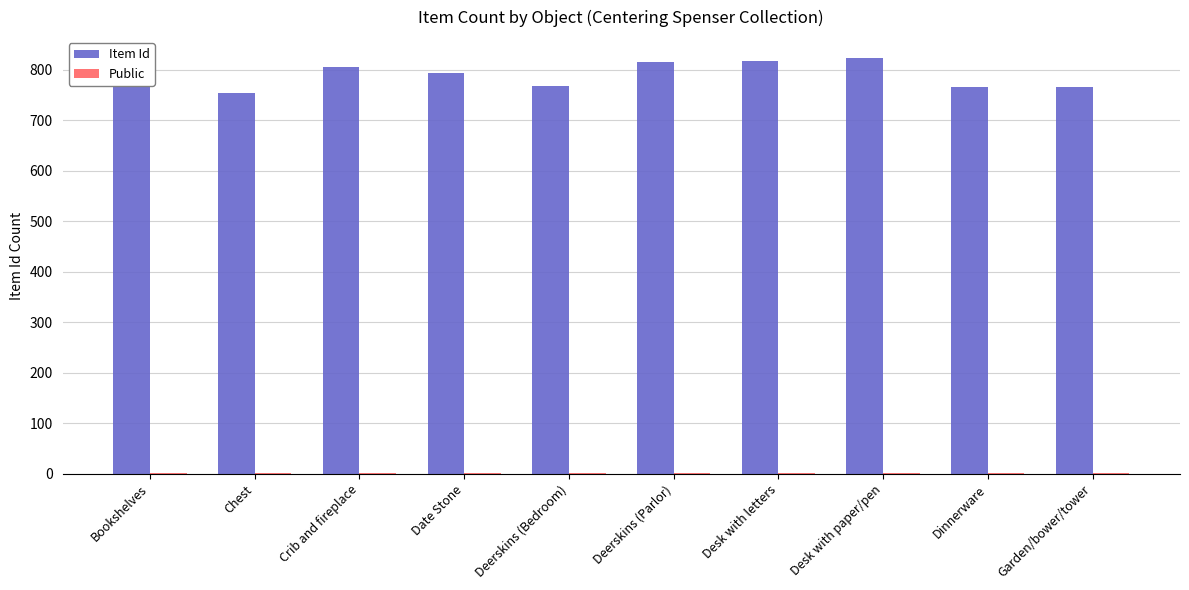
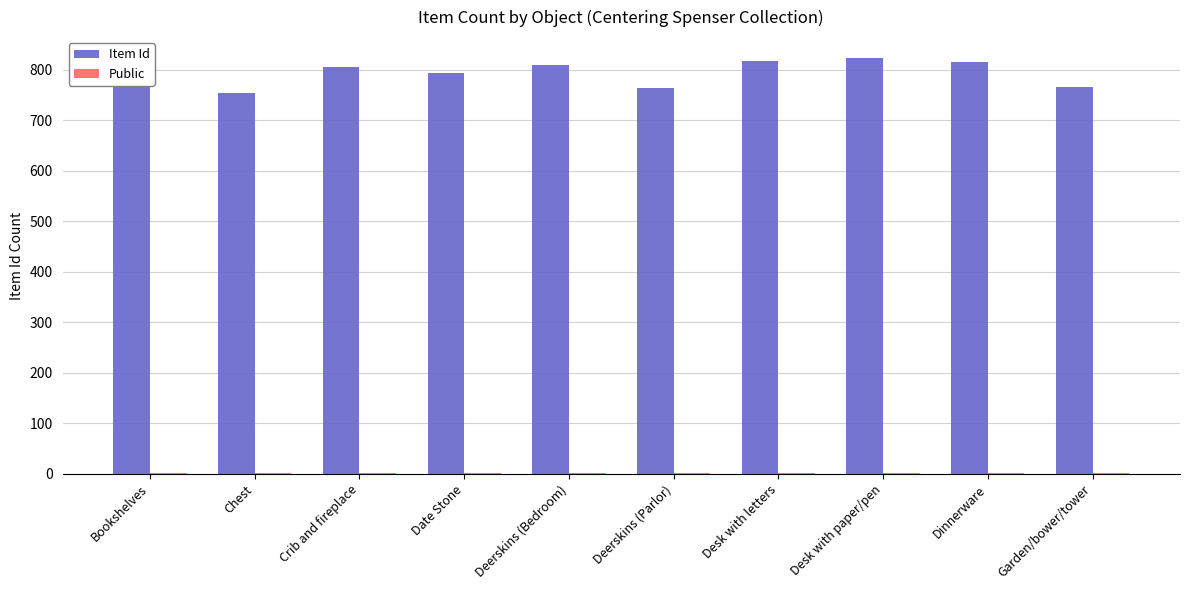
  {
    "Item Id": {
      "Chest": 750,
      "Crib and fireplace": 810,
      "Date Stone": 790,
-     "Deerskins (Bedroom)": 770,
-     "Deerskins (Parlor)": 810,
+     "Deerskins (Bedroom)": 810,
+     "Deerskins (Parlor)": 760,
      "Desk with letters": 820,
      "Desk with paper/pen": 820,
-     "Dinnerware": 770,
+     "Dinnerware": 820,
      "Garden/bower/tower": 770
    }
  }
